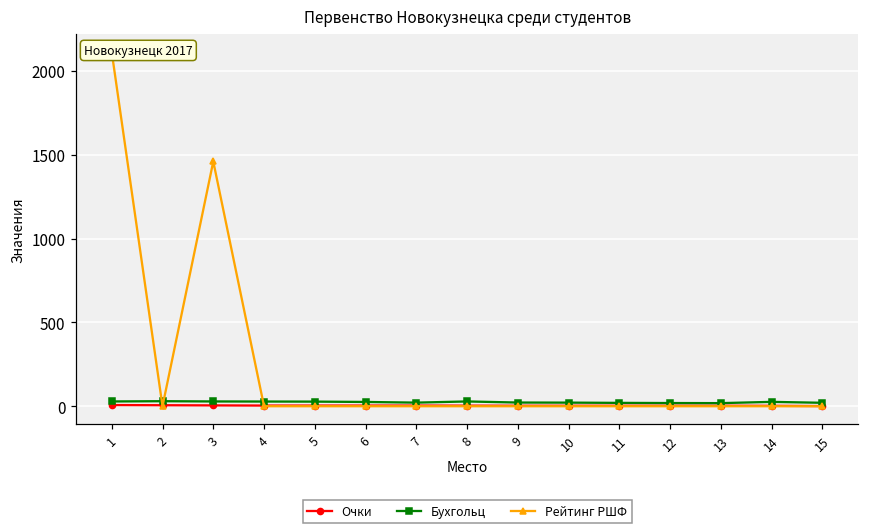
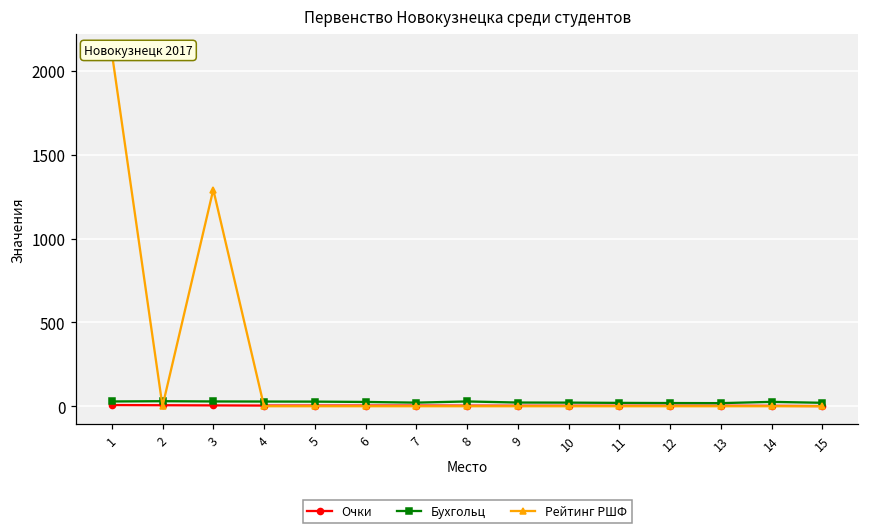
  {
    "Очки": {
      "1": 10,
      "3": 10
    },
    "Бухгольц": {
      "1": 30,
      "2": 30,
      "3": 30,
      "4": 30,
      "5": 30,
      "6": 30,
      "7": 20,
      "8": 30,
      "9": 20,
      "10": 20,
      "14": 30,
      "15": 20
    },
    "Рейтинг РШФ": {
-     "3": 1460
+     "3": 1290
    }
  }
